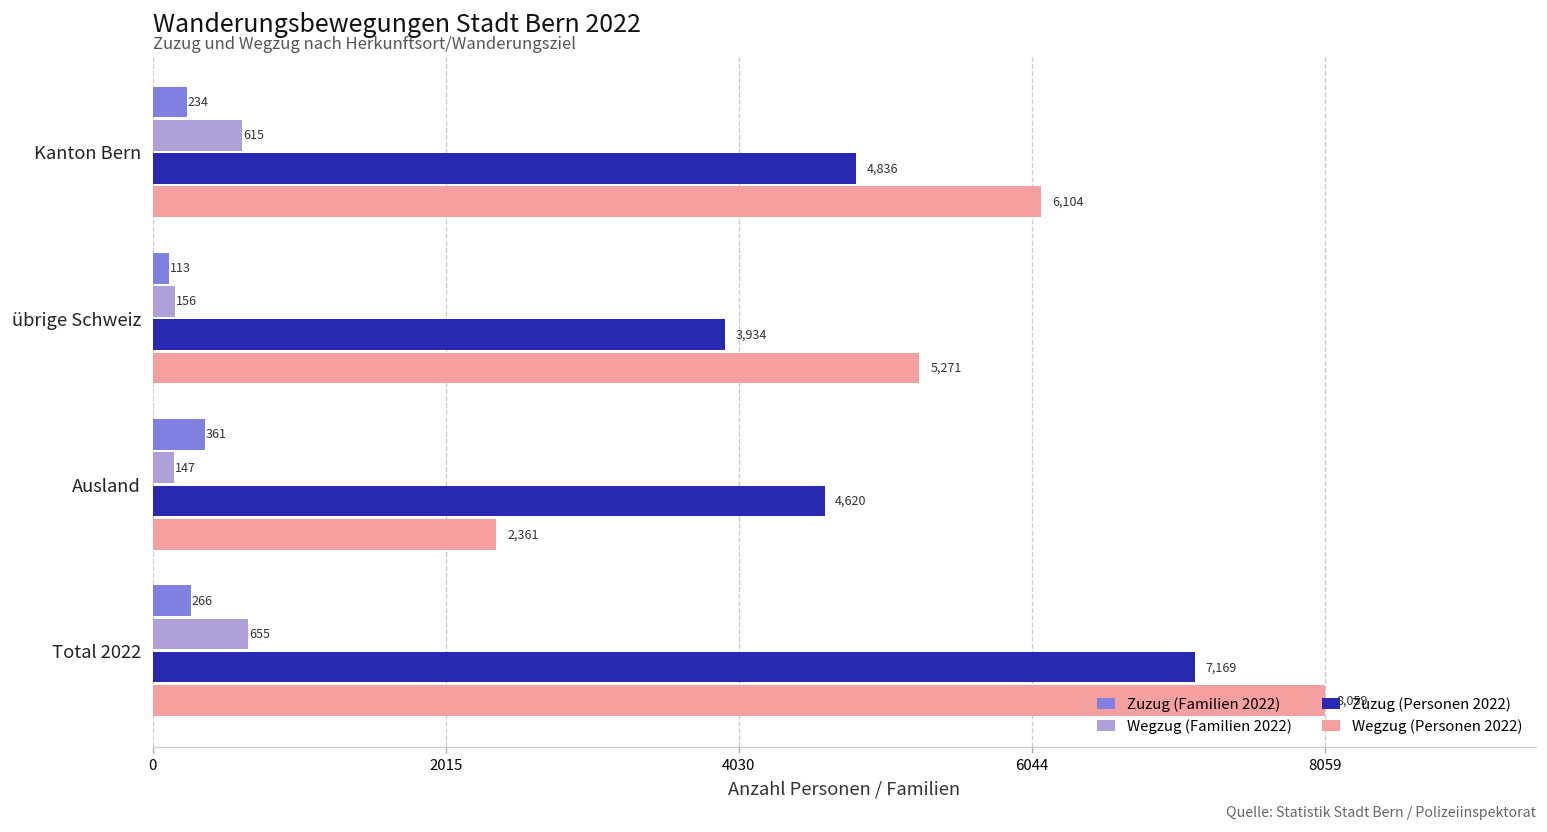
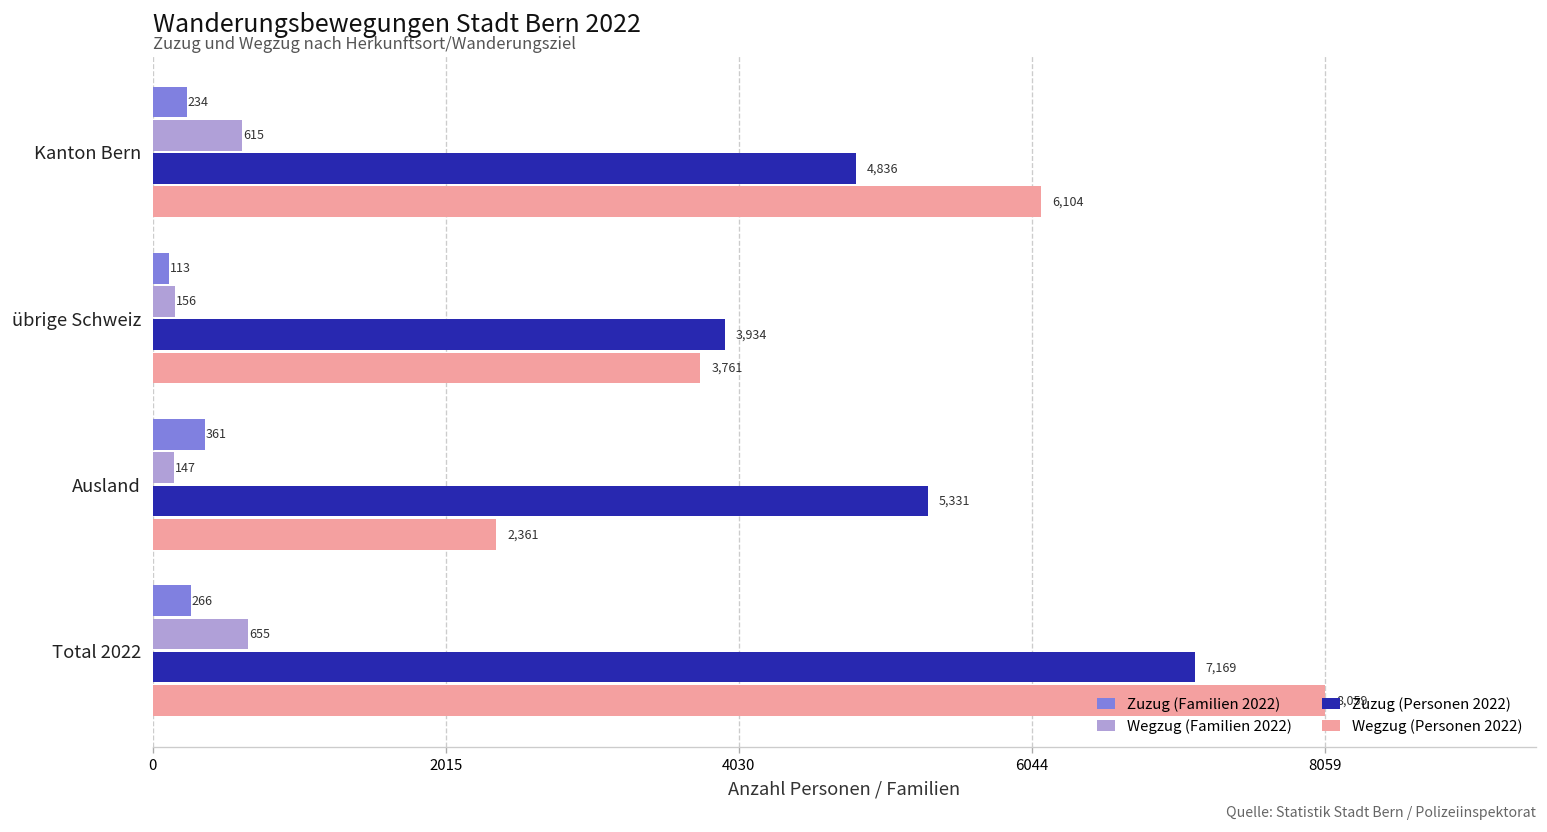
  {
    "Zuzug (Personen 2022)": {
      "Kanton Bern": "4,836",
      "übrige Schweiz": "3,934",
-     "Ausland": "4,620",
+     "Ausland": "5,331",
      "Total 2022": "7,169"
    },
    "Wegzug (Personen 2022)": {
      "Kanton Bern": "6,104",
-     "übrige Schweiz": "5,271",
+     "übrige Schweiz": "3,761",
      "Ausland": "2,361",
      "Total 2022": "8,059"
    }
  }
